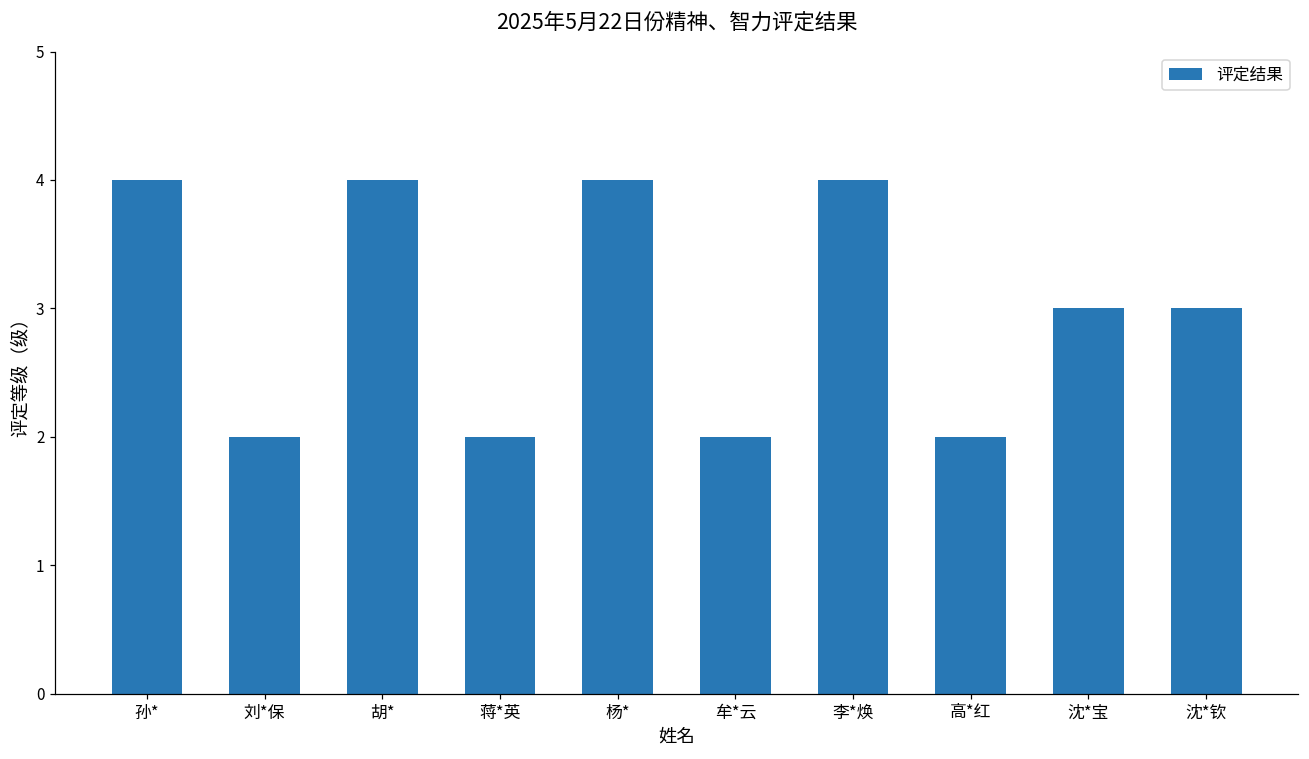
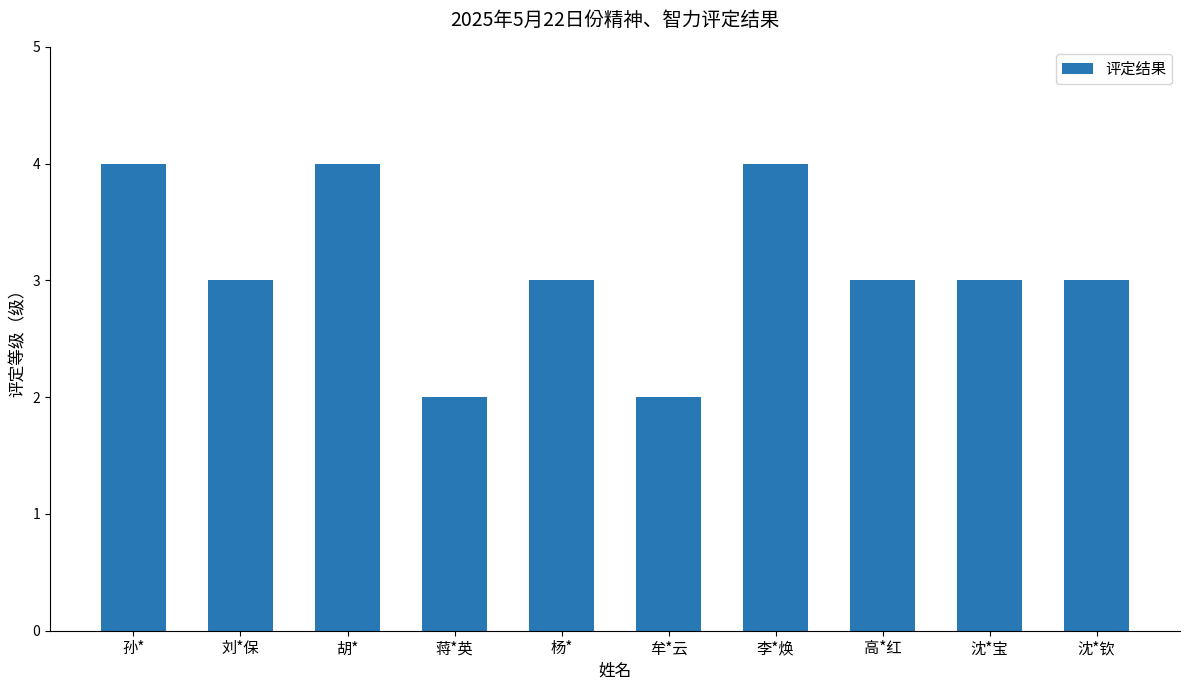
  {
    "孙*": 4,
-   "刘*保": 2,
+   "刘*保": 3,
    "胡*": 4,
    "蒋*英": 2,
-   "杨*": 4,
+   "杨*": 3,
    "牟*云": 2,
    "李*焕": 4,
-   "高*红": 2,
+   "高*红": 3,
    "沈*宝": 3,
    "沈*钦": 3
  }
